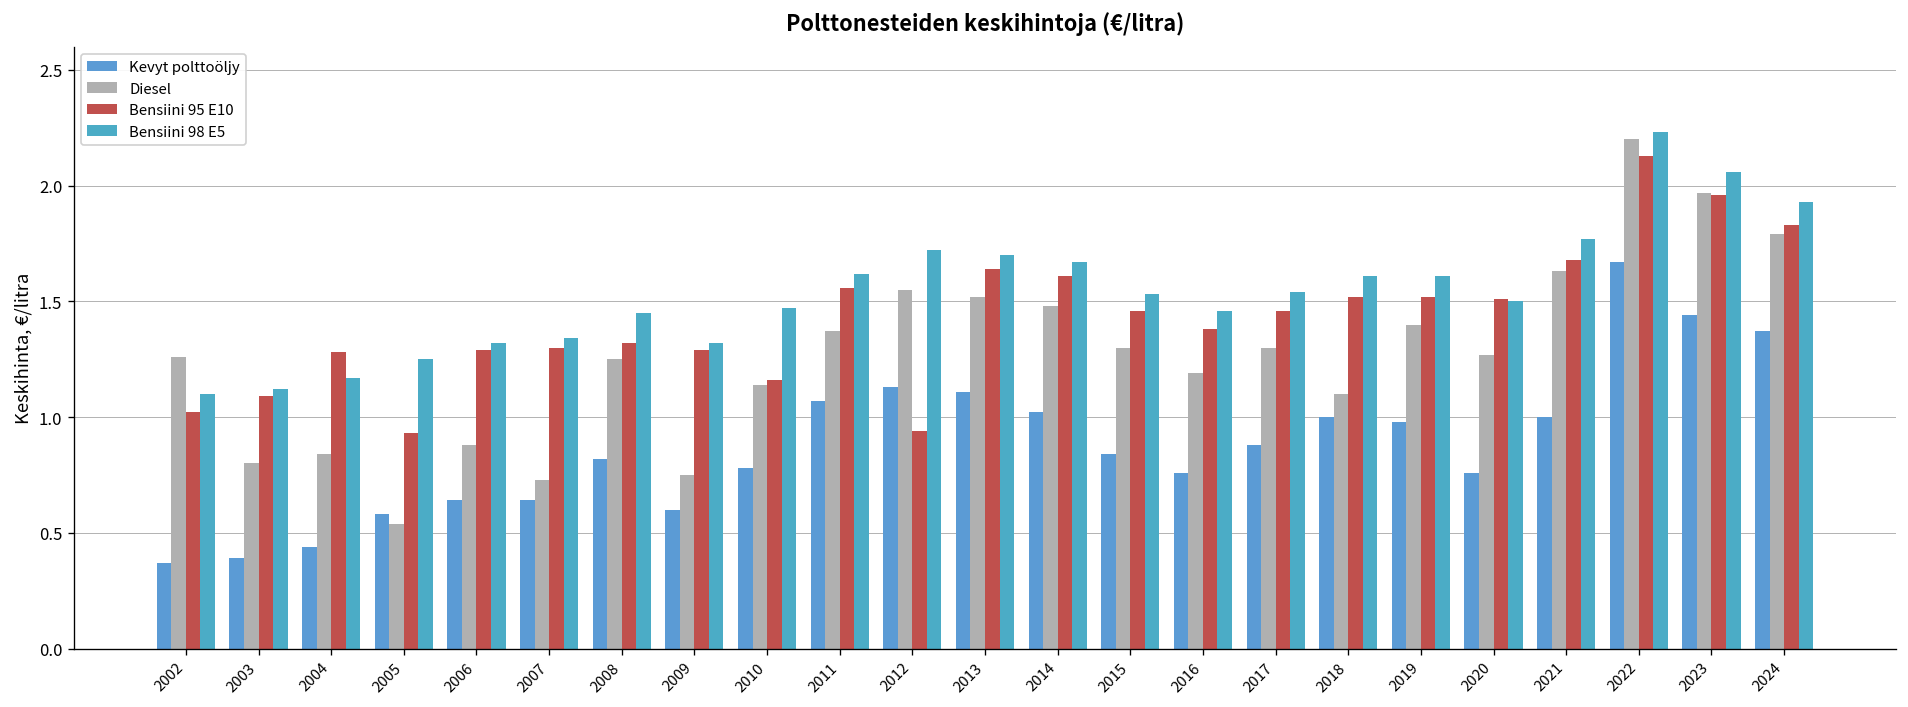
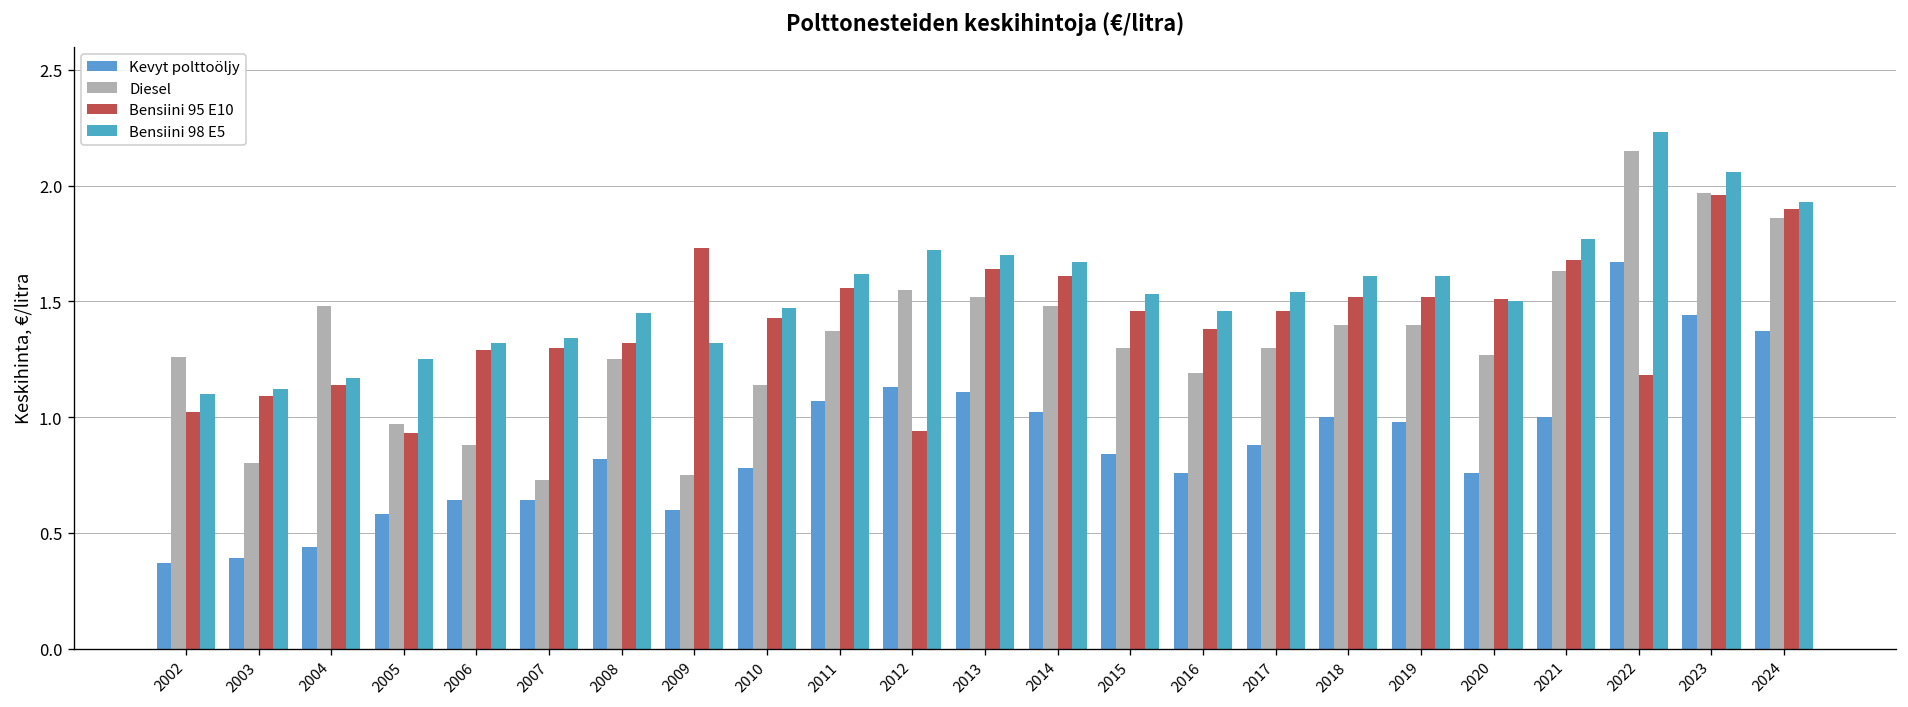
  {
    "Diesel": {
      "2002": 1.26,
      "2003": 0.80,
-     "2004": 0.84,
-     "2005": 0.54,
+     "2004": 1.48,
+     "2005": 0.97,
      "2006": 0.88,
      "2007": 0.73,
      "2008": 1.25,
      "2009": 0.75,
      "2010": 1.14,
      "2011": 1.37,
      "2012": 1.55,
      "2013": 1.52,
      "2014": 1.48,
      "2015": 1.30,
      "2016": 1.19,
      "2017": 1.30,
-     "2018": 1.1,
+     "2018": 1.4,
      "2019": 1.40,
      "2020": 1.27,
      "2021": 1.63,
-     "2022": 2.20,
+     "2022": 2.15,
      "2023": 1.97,
-     "2024": 1.79
+     "2024": 1.86
    },
    "Bensiini 95 E10": {
      "2002": 1.02,
      "2003": 1.09,
-     "2004": 1.28,
+     "2004": 1.14,
      "2005": 0.93,
      "2006": 1.29,
      "2007": 1.30,
      "2008": 1.32,
-     "2009": 1.29,
-     "2010": 1.16,
+     "2009": 1.73,
+     "2010": 1.43,
      "2011": 1.56,
      "2012": 0.94,
      "2013": 1.64,
      "2014": 1.61,
      "2015": 1.46,
      "2016": 1.38,
      "2017": 1.46,
      "2018": 1.52,
      "2019": 1.52,
      "2020": 1.51,
      "2021": 1.68,
-     "2022": 2.13,
+     "2022": 1.18,
      "2023": 1.96,
-     "2024": 1.83
+     "2024": 1.90
    }
  }
